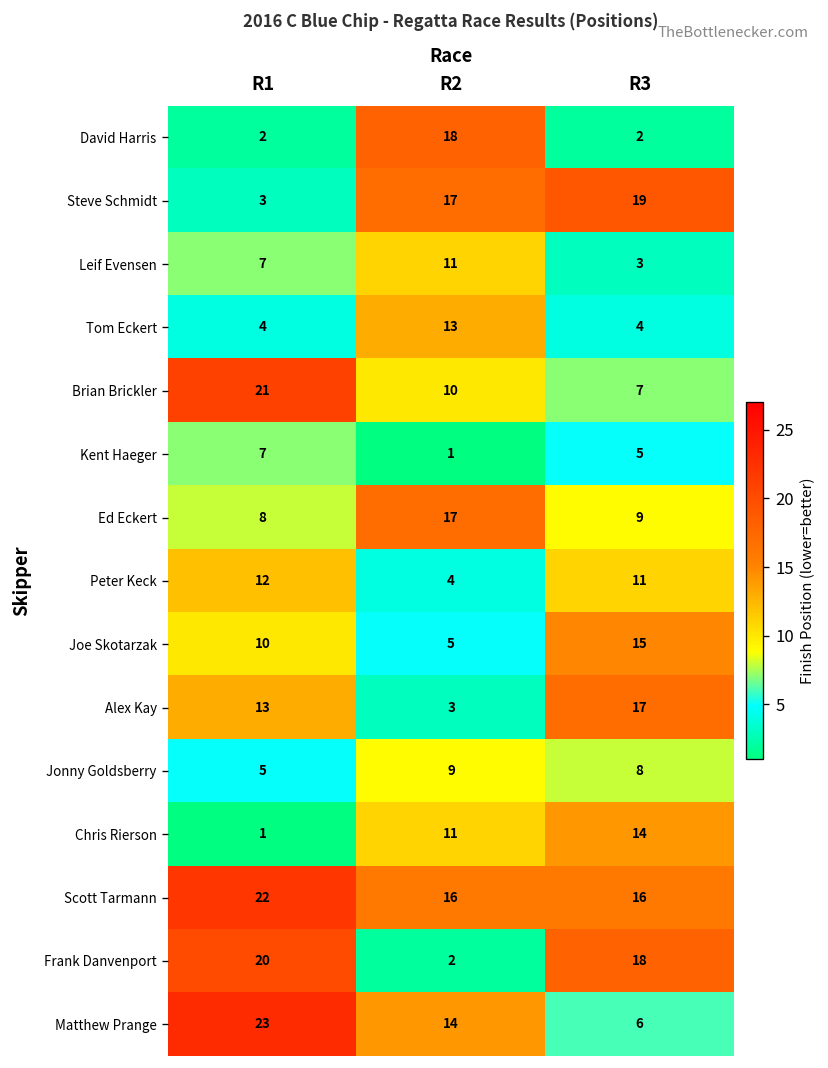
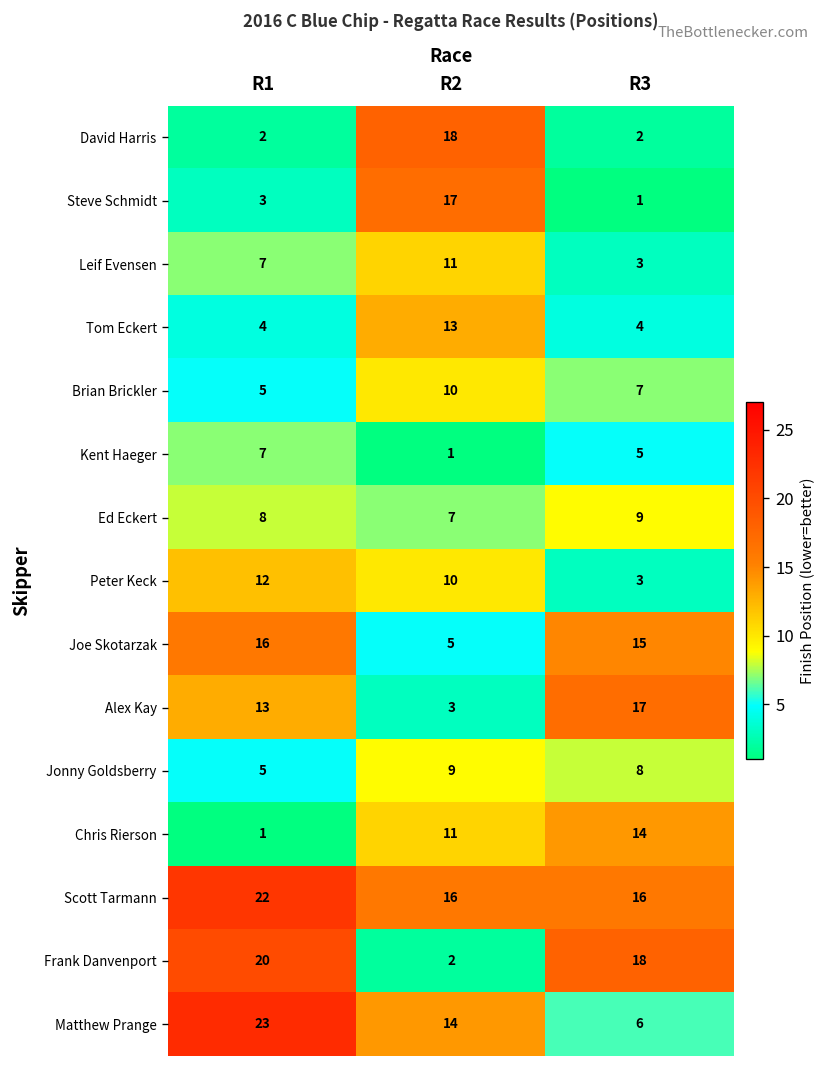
  {
    "David Harris": {
      "R1": 2,
      "R2": 18,
      "R3": 2
    },
    "Steve Schmidt": {
      "R1": 3,
      "R2": 17,
-     "R3": 19
+     "R3": 1
    },
    "Leif Evensen": {
      "R1": 7,
      "R2": 11,
      "R3": 3
    },
    "Tom Eckert": {
      "R1": 4,
      "R2": 13,
      "R3": 4
    },
    "Brian Brickler": {
-     "R1": 21,
+     "R1": 5,
      "R2": 10,
      "R3": 7
    },
    "Kent Haeger": {
      "R1": 7,
      "R2": 1,
      "R3": 5
    },
    "Ed Eckert": {
      "R1": 8,
-     "R2": 17,
+     "R2": 7,
      "R3": 9
    },
    "Peter Keck": {
      "R1": 12,
-     "R2": 4,
-     "R3": 11
+     "R2": 10,
+     "R3": 3
    },
    "Joe Skotarzak": {
-     "R1": 10,
+     "R1": 16,
      "R2": 5,
      "R3": 15
    },
    "Alex Kay": {
      "R1": 13,
      "R2": 3,
      "R3": 17
    },
    "Jonny Goldsberry": {
      "R1": 5,
      "R2": 9,
      "R3": 8
    },
    "Chris Rierson": {
      "R1": 1,
      "R2": 11,
      "R3": 14
    },
    "Scott Tarmann": {
      "R1": 22,
      "R2": 16,
      "R3": 16
    },
    "Frank Danvenport": {
      "R1": 20,
      "R2": 2,
      "R3": 18
    },
    "Matthew Prange": {
      "R1": 23,
      "R2": 14,
      "R3": 6
    }
  }
